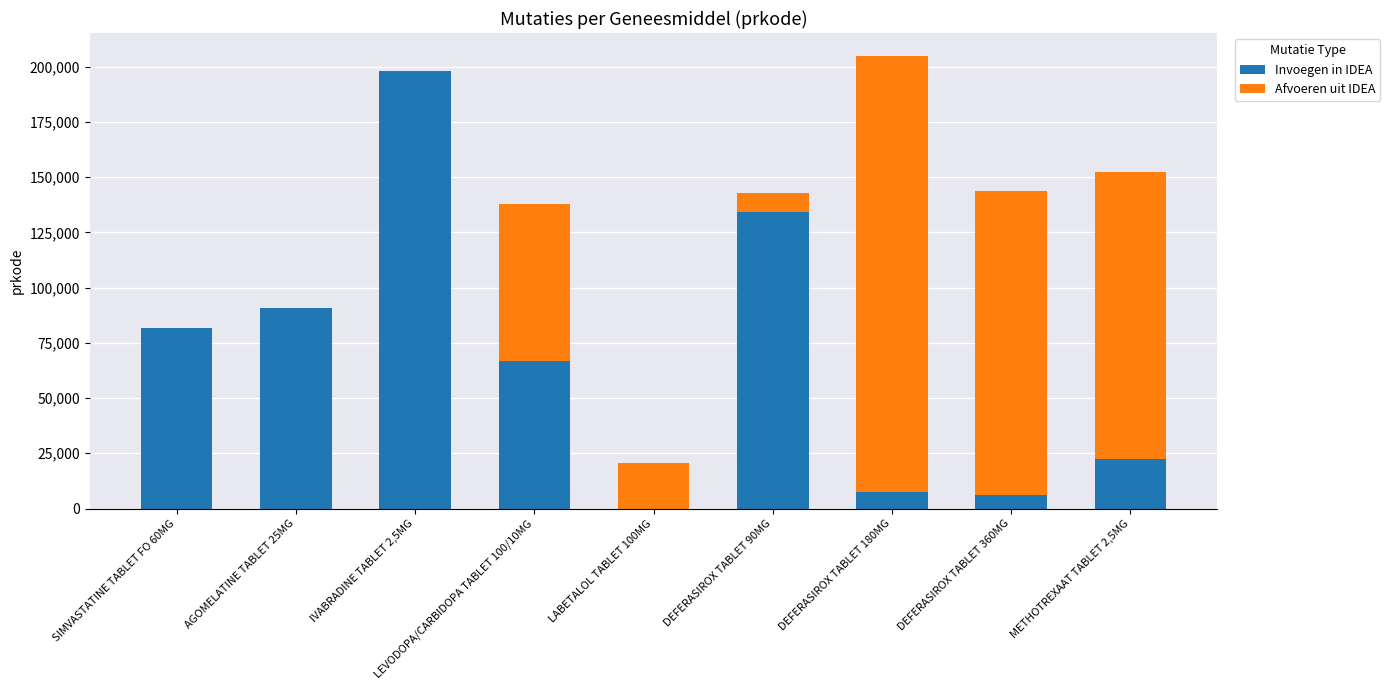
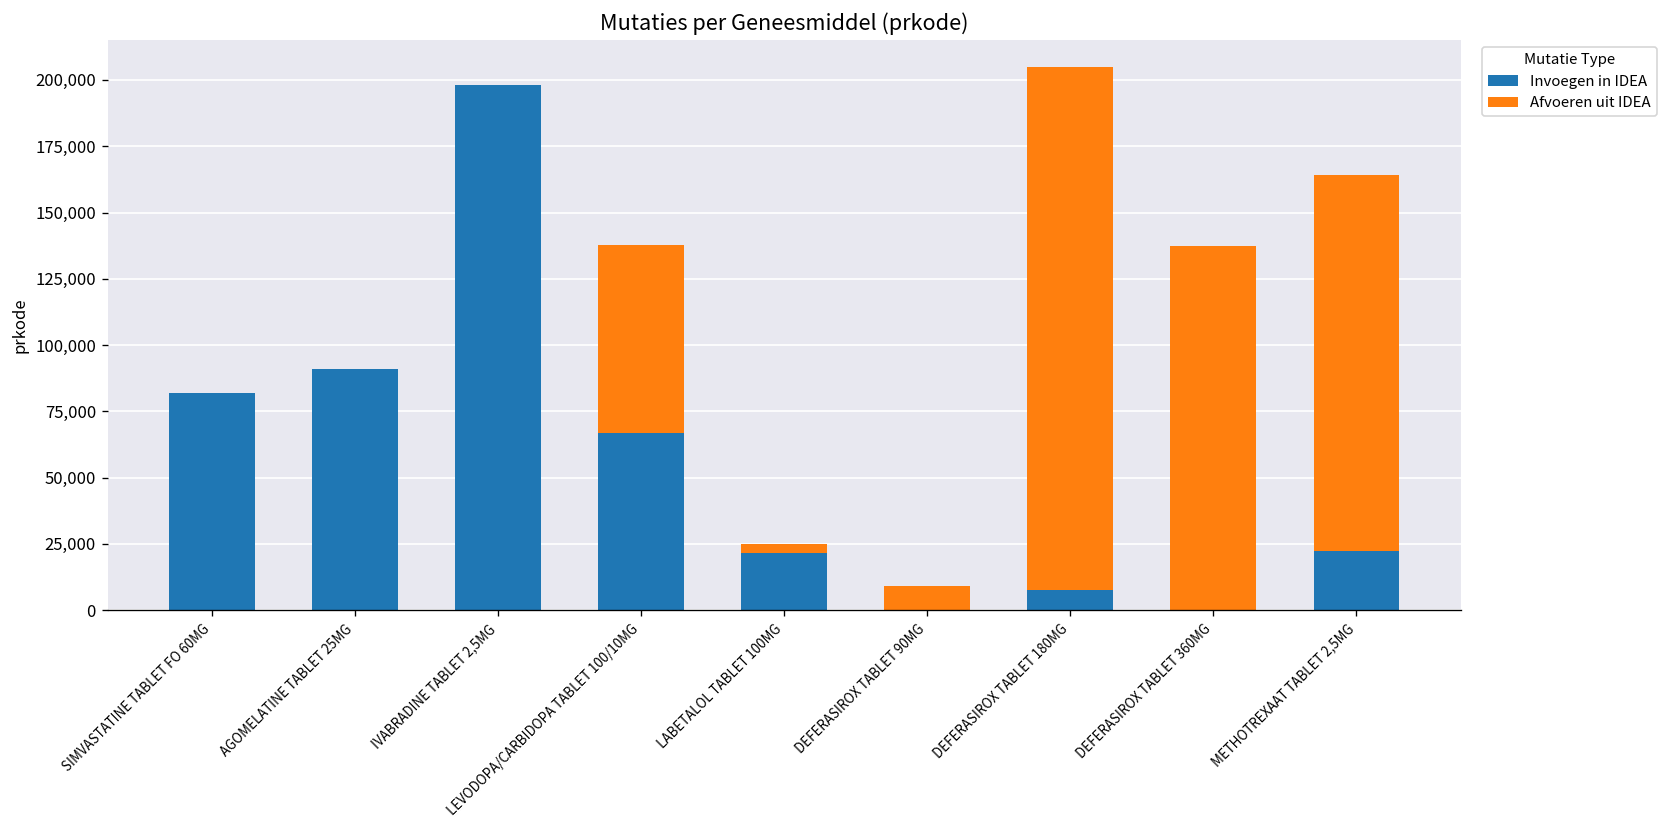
  {
    "Invoegen in IDEA": {
      "SIMVASTATINE TABLET FO 60MG": "82,000",
      "AGOMELATINE TABLET 25MG": "91,000",
      "IVABRADINE TABLET 2,5MG": "198,000",
      "LEVODOPA/CARBIDOPA TABLET 100/10MG": "67,000",
-     "LABETALOL TABLET 100MG": "0",
-     "DEFERASIROX TABLET 90MG": "134,000",
+     "LABETALOL TABLET 100MG": "22,000",
+     "DEFERASIROX TABLET 90MG": "0",
      "DEFERASIROX TABLET 180MG": "7,000",
-     "DEFERASIROX TABLET 360MG": "6,000",
+     "DEFERASIROX TABLET 360MG": "0",
      "METHOTREXAAT TABLET 2,5MG": "22,000"
    },
    "Afvoeren uit IDEA": {
      "SIMVASTATINE TABLET FO 60MG": "0",
      "AGOMELATINE TABLET 25MG": "0",
      "IVABRADINE TABLET 2,5MG": "0",
      "LEVODOPA/CARBIDOPA TABLET 100/10MG": "71,000",
-     "LABETALOL TABLET 100MG": "21,000",
+     "LABETALOL TABLET 100MG": "3,000",
      "DEFERASIROX TABLET 90MG": "9,000",
      "DEFERASIROX TABLET 180MG": "198,000",
      "DEFERASIROX TABLET 360MG": "137,000",
-     "METHOTREXAAT TABLET 2,5MG": "130,000"
+     "METHOTREXAAT TABLET 2,5MG": "142,000"
    }
  }
